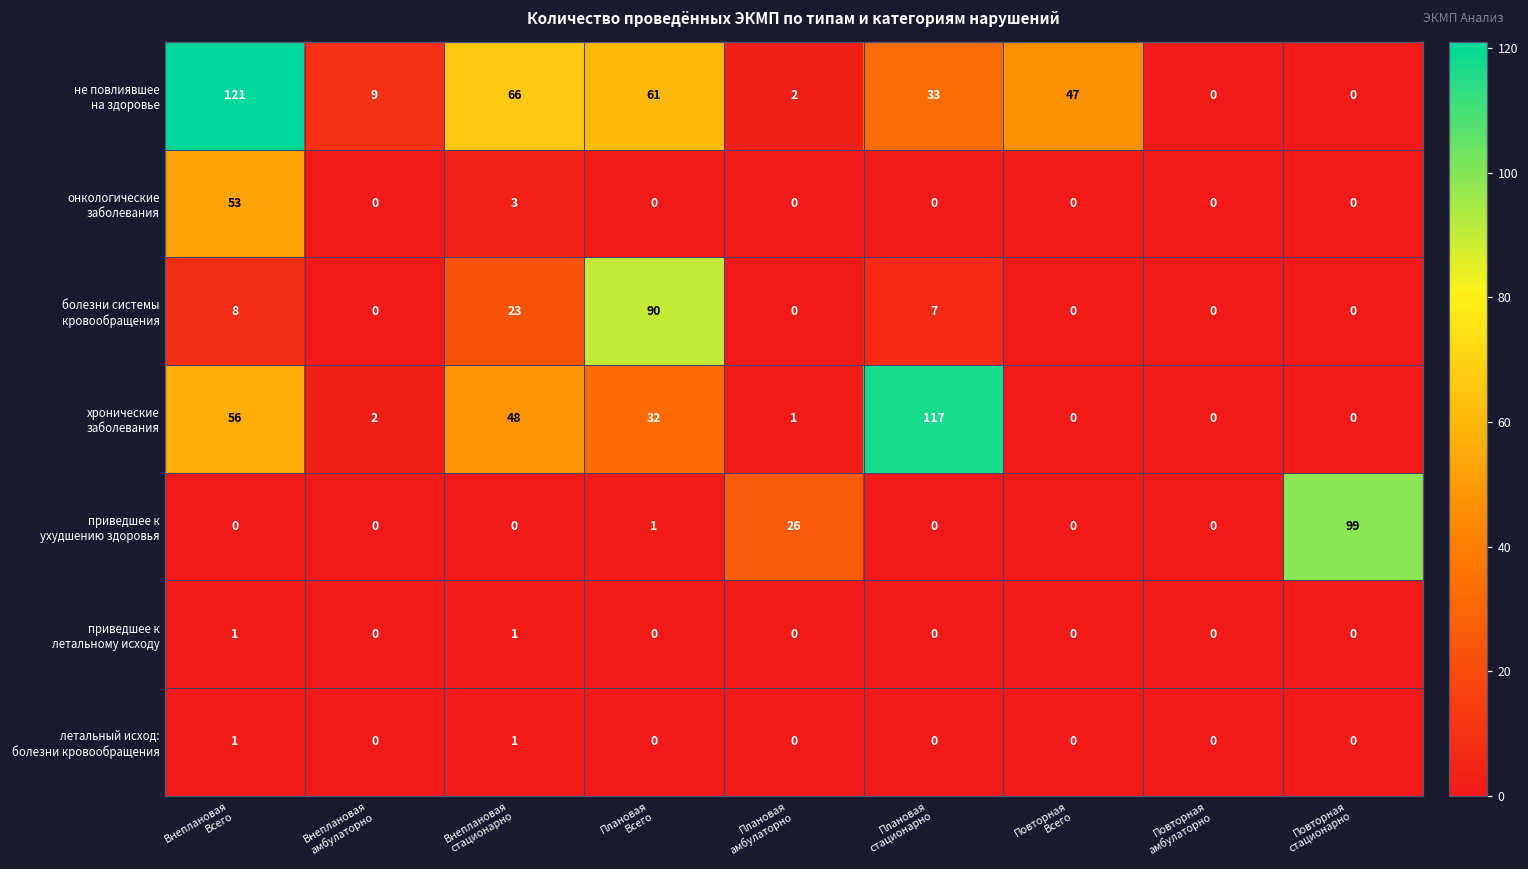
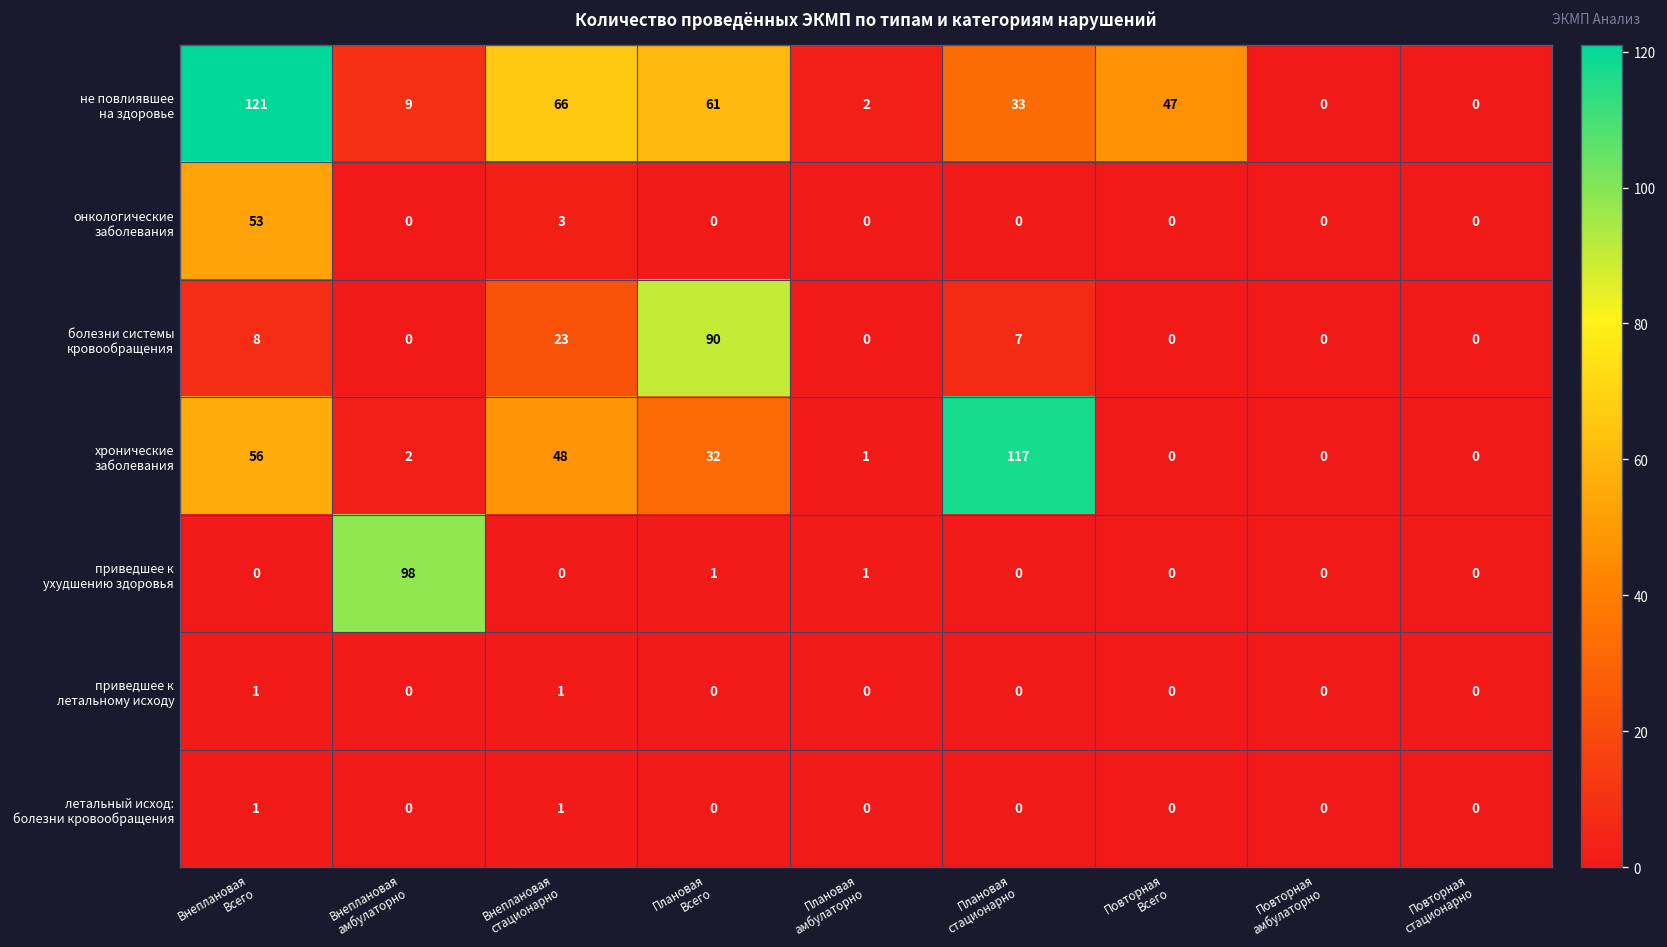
  {
    "не повлиявшее на здоровье": {
      "Внеплановая Всего": 121,
      "Внеплановая амбулаторно": 9,
      "Внеплановая стационарно": 66,
      "Плановая Всего": 61,
      "Плановая амбулаторно": 2,
      "Плановая стационарно": 33,
      "Повторная Всего": 47,
      "Повторная амбулаторно": 0,
      "Повторная стационарно": 0
    },
    "онкологические заболевания": {
      "Внеплановая Всего": 53,
      "Внеплановая амбулаторно": 0,
      "Внеплановая стационарно": 3,
      "Плановая Всего": 0,
      "Плановая амбулаторно": 0,
      "Плановая стационарно": 0,
      "Повторная Всего": 0,
      "Повторная амбулаторно": 0,
      "Повторная стационарно": 0
    },
    "болезни системы кровообращения": {
      "Внеплановая Всего": 8,
      "Внеплановая амбулаторно": 0,
      "Внеплановая стационарно": 23,
      "Плановая Всего": 90,
      "Плановая амбулаторно": 0,
      "Плановая стационарно": 7,
      "Повторная Всего": 0,
      "Повторная амбулаторно": 0,
      "Повторная стационарно": 0
    },
    "хронические заболевания": {
      "Внеплановая Всего": 56,
      "Внеплановая амбулаторно": 2,
      "Внеплановая стационарно": 48,
      "Плановая Всего": 32,
      "Плановая амбулаторно": 1,
      "Плановая стационарно": 117,
      "Повторная Всего": 0,
      "Повторная амбулаторно": 0,
      "Повторная стационарно": 0
    },
    "приведшее к ухудшению здоровья": {
      "Внеплановая Всего": 0,
-     "Внеплановая амбулаторно": 0,
+     "Внеплановая амбулаторно": 98,
      "Внеплановая стационарно": 0,
      "Плановая Всего": 1,
-     "Плановая амбулаторно": 26,
+     "Плановая амбулаторно": 1,
      "Плановая стационарно": 0,
      "Повторная Всего": 0,
      "Повторная амбулаторно": 0,
-     "Повторная стационарно": 99
+     "Повторная стационарно": 0
    },
    "приведшее к летальному исходу": {
      "Внеплановая Всего": 1,
      "Внеплановая амбулаторно": 0,
      "Внеплановая стационарно": 1,
      "Плановая Всего": 0,
      "Плановая амбулаторно": 0,
      "Плановая стационарно": 0,
      "Повторная Всего": 0,
      "Повторная амбулаторно": 0,
      "Повторная стационарно": 0
    },
    "летальный исход: болезни кровообращения": {
      "Внеплановая Всего": 1,
      "Внеплановая амбулаторно": 0,
      "Внеплановая стационарно": 1,
      "Плановая Всего": 0,
      "Плановая амбулаторно": 0,
      "Плановая стационарно": 0,
      "Повторная Всего": 0,
      "Повторная амбулаторно": 0,
      "Повторная стационарно": 0
    }
  }
